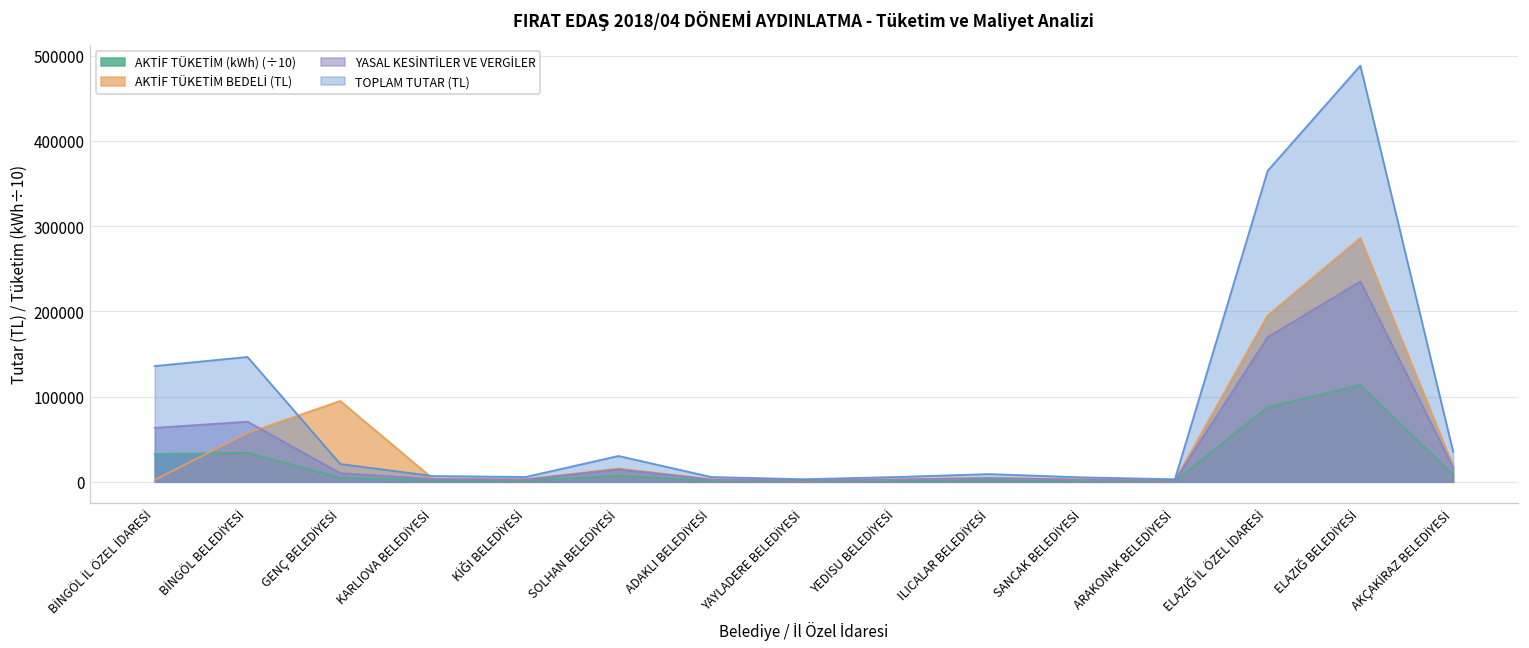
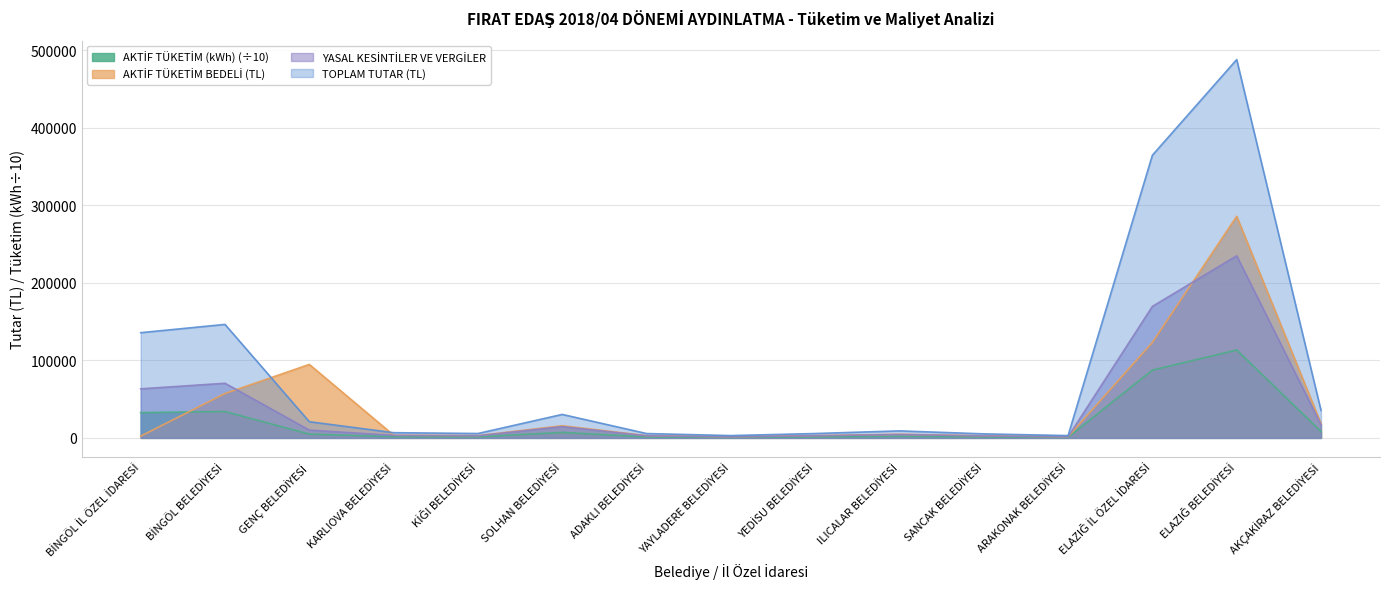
  {
    "AKTİF TÜKETİM BEDELİ (TL)": {
      "BİNGÖL İL ÖZEL İDARESİ": 0,
      "BİNGÖL BELEDİYESİ": 60000,
      "GENÇ BELEDİYESİ": 90000,
-     "ELAZIĞ İL ÖZEL İDARESİ": 200000,
+     "ELAZIĞ İL ÖZEL İDARESİ": 120000,
      "ELAZIĞ BELEDİYESİ": 290000
    }
  }
